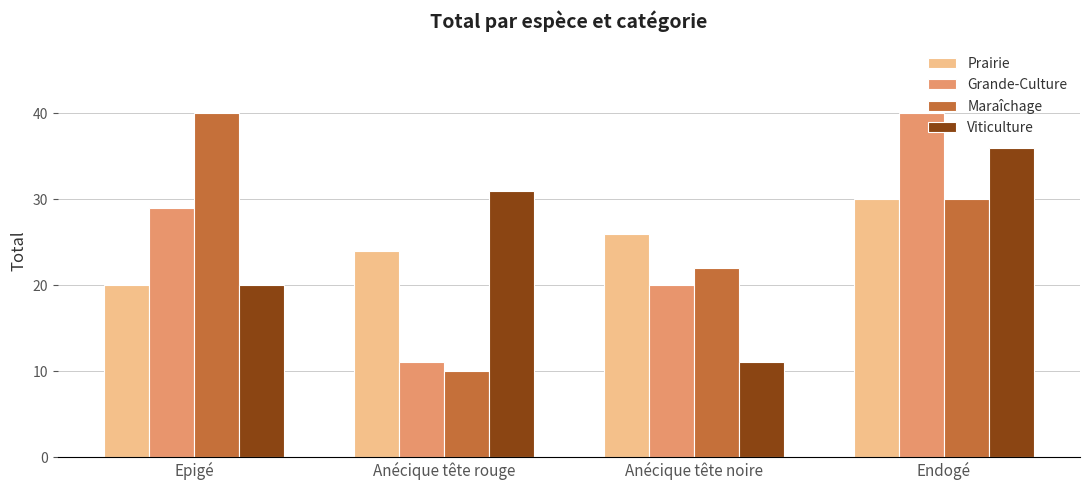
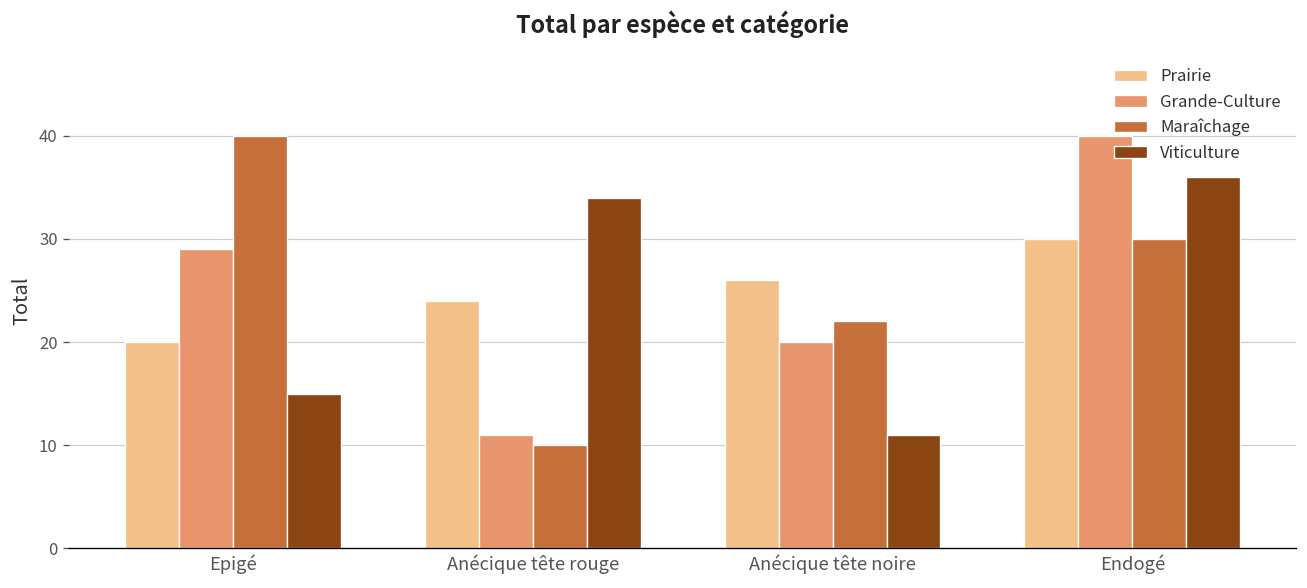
  {
    "Maraîchage": {
      "Epigé": 40,
      "Anécique tête rouge": 10,
      "Anécique tête noire": 22,
      "Endogé": 30
    },
    "Viticulture": {
-     "Epigé": 20,
-     "Anécique tête rouge": 31,
+     "Epigé": 15,
+     "Anécique tête rouge": 34,
      "Anécique tête noire": 11,
      "Endogé": 36
    }
  }
